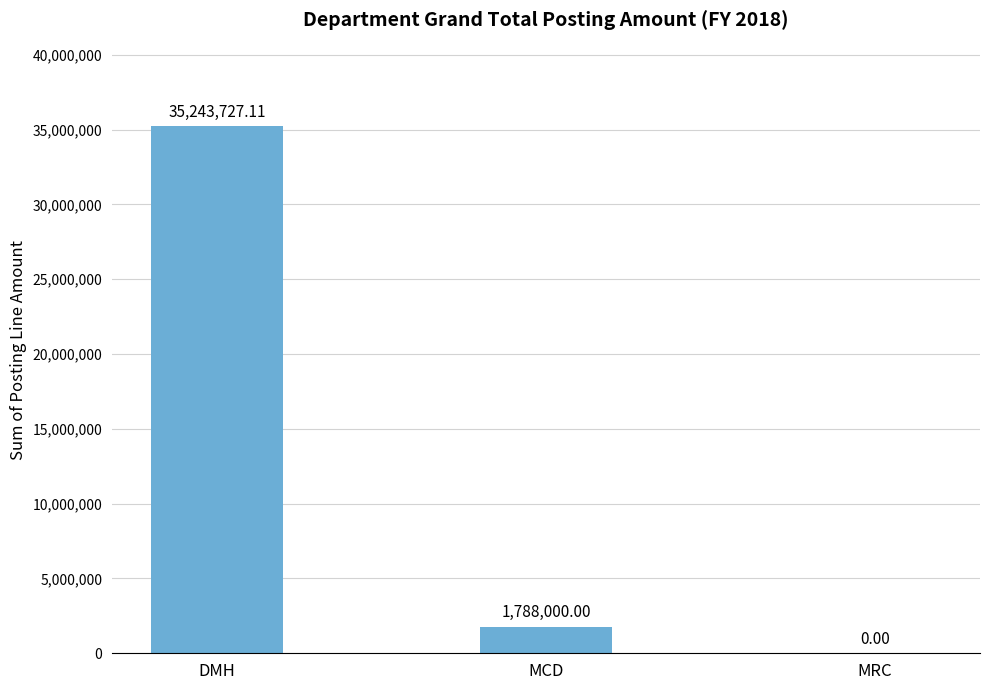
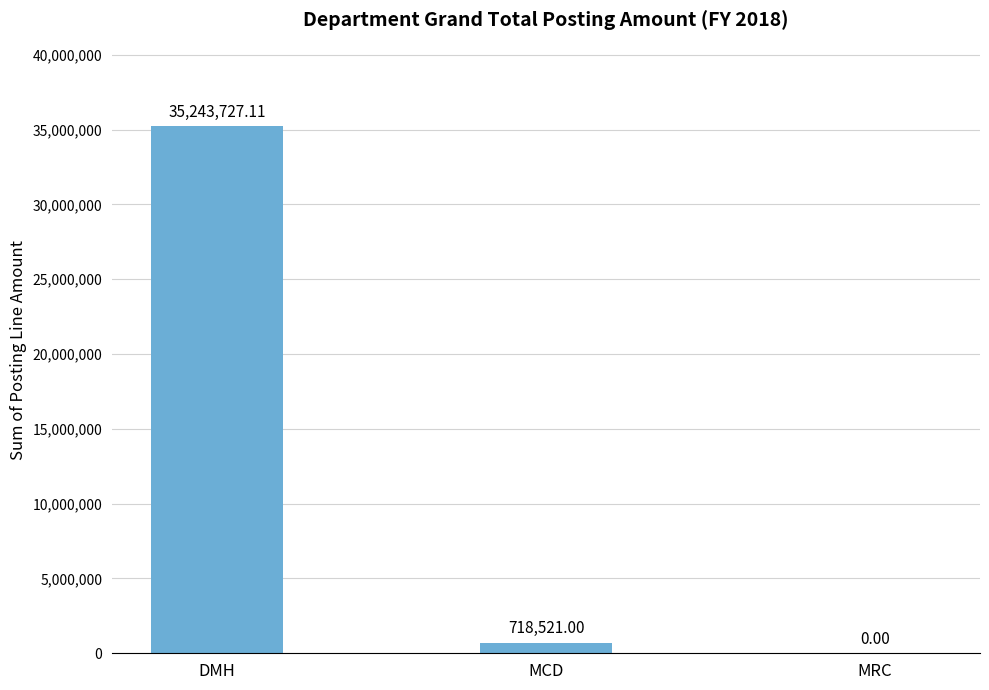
  {
    "DMH": "35,243,727.11",
-   "MCD": "1,788,000.00",
+   "MCD": "718,521.00",
    "MRC": "0.00"
  }
